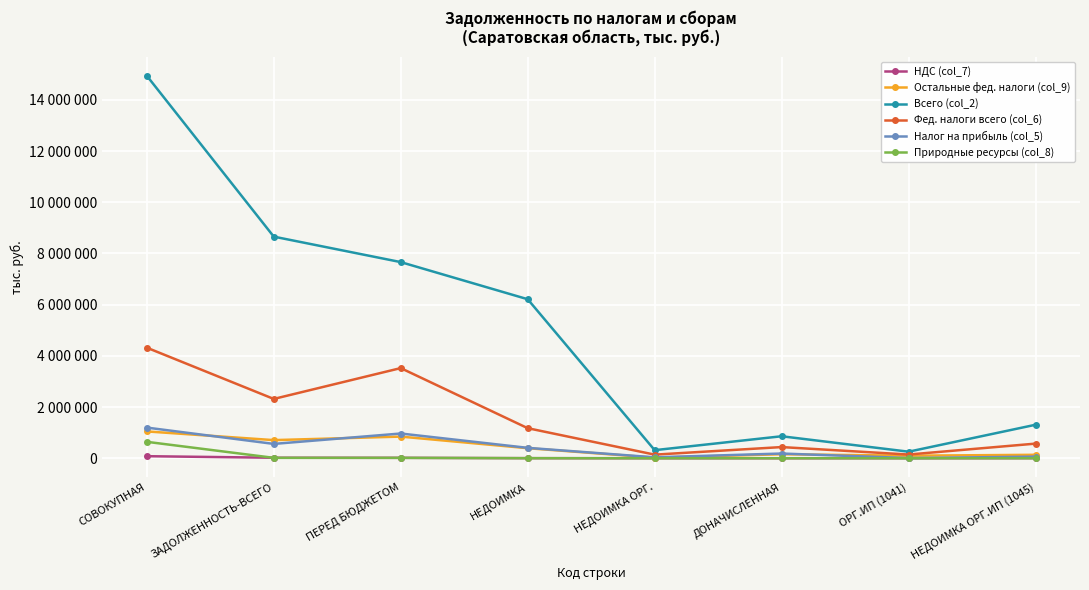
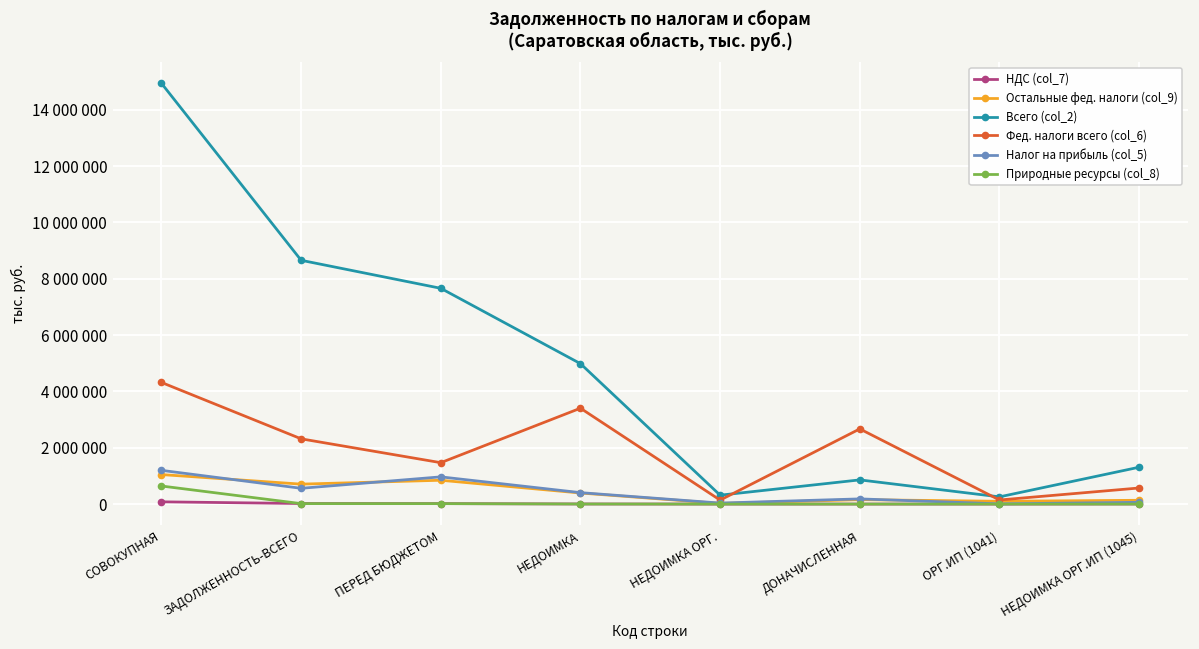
  {
    "НДС (col_7)": {
      "СОВОКУПНАЯ": 100000
    },
    "Остальные фед. налоги (col_9)": {
      "СОВОКУПНАЯ": 1000000,
      "ЗАДОЛЖЕННОСТЬ-ВСЕГО": 700000,
      "ПЕРЕД БЮДЖЕТОМ": 800000
    },
    "Всего (col_2)": {
      "СОВОКУПНАЯ": 14900000,
      "ЗАДОЛЖЕННОСТЬ-ВСЕГО": 8700000,
      "ПЕРЕД БЮДЖЕТОМ": 7700000,
-     "НЕДОИМКА": 6200000,
+     "НЕДОИМКА": 5000000,
      "НЕДОИМКА ОРГ.": 300000,
      "ДОНАЧИСЛЕННАЯ": 900000,
      "ОРГ.ИП (1041)": 300000,
      "НЕДОИМКА ОРГ.ИП (1045)": 1300000
    },
    "Фед. налоги всего (col_6)": {
      "СОВОКУПНАЯ": 4300000,
      "ЗАДОЛЖЕННОСТЬ-ВСЕГО": 2300000,
-     "ПЕРЕД БЮДЖЕТОМ": 3500000,
-     "НЕДОИМКА": 1200000,
+     "ПЕРЕД БЮДЖЕТОМ": 1500000,
+     "НЕДОИМКА": 3400000,
      "НЕДОИМКА ОРГ.": 100000,
-     "ДОНАЧИСЛЕННАЯ": 400000,
+     "ДОНАЧИСЛЕННАЯ": 2700000,
      "НЕДОИМКА ОРГ.ИП (1045)": 600000
    },
    "Налог на прибыль (col_5)": {
      "СОВОКУПНАЯ": 1200000,
      "ЗАДОЛЖЕННОСТЬ-ВСЕГО": 600000,
      "ПЕРЕД БЮДЖЕТОМ": 1000000
    },
    "Природные ресурсы (col_8)": {
      "СОВОКУПНАЯ": 600000
    }
  }
